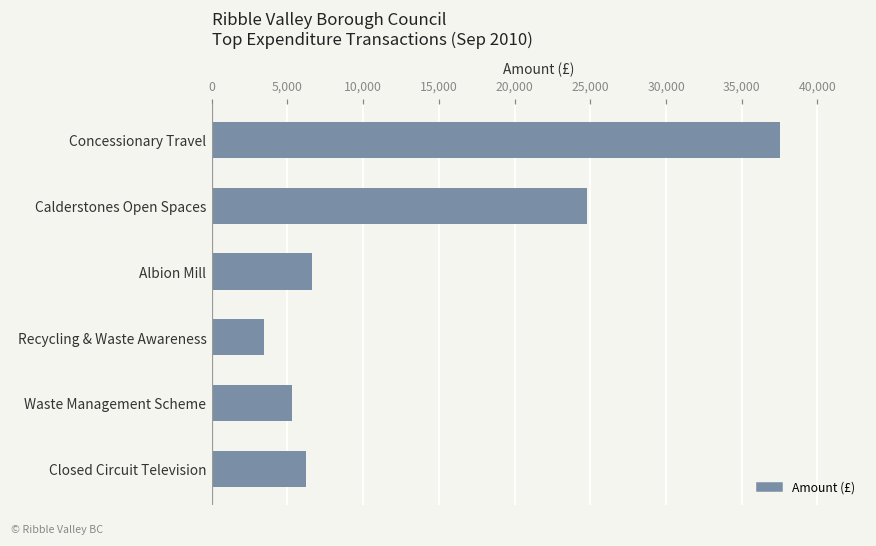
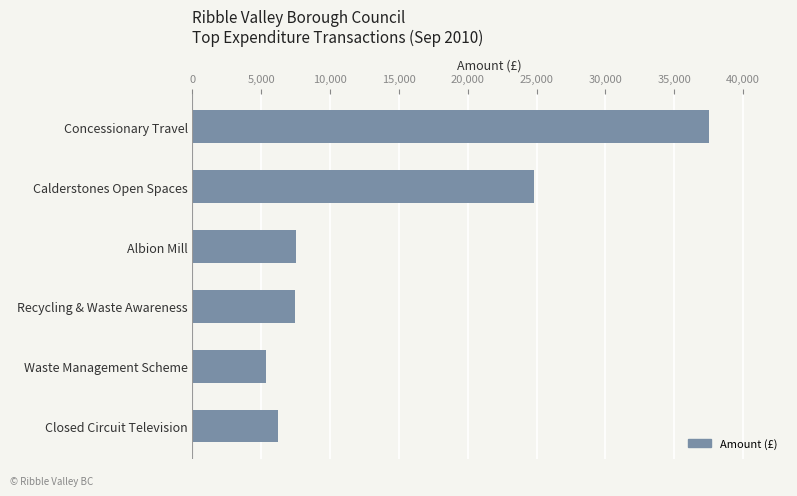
  {
    "Concessionary Travel": "37,600",
    "Calderstones Open Spaces": "24,800",
-   "Albion Mill": "6,600",
-   "Recycling & Waste Awareness": "3,500",
+   "Albion Mill": "7,500",
+   "Recycling & Waste Awareness": "7,400",
    "Waste Management Scheme": "5,300",
    "Closed Circuit Television": "6,200"
  }
